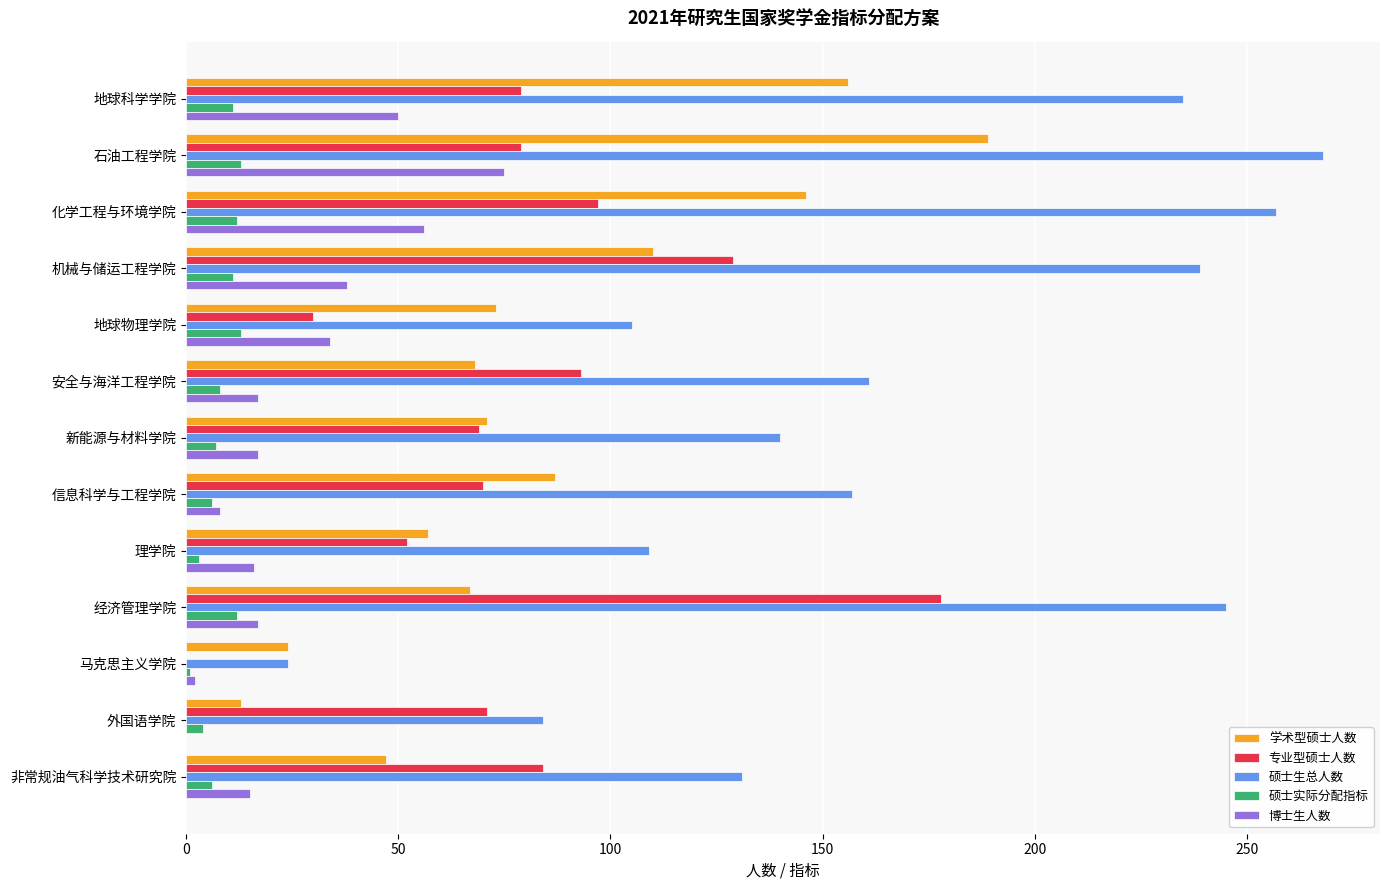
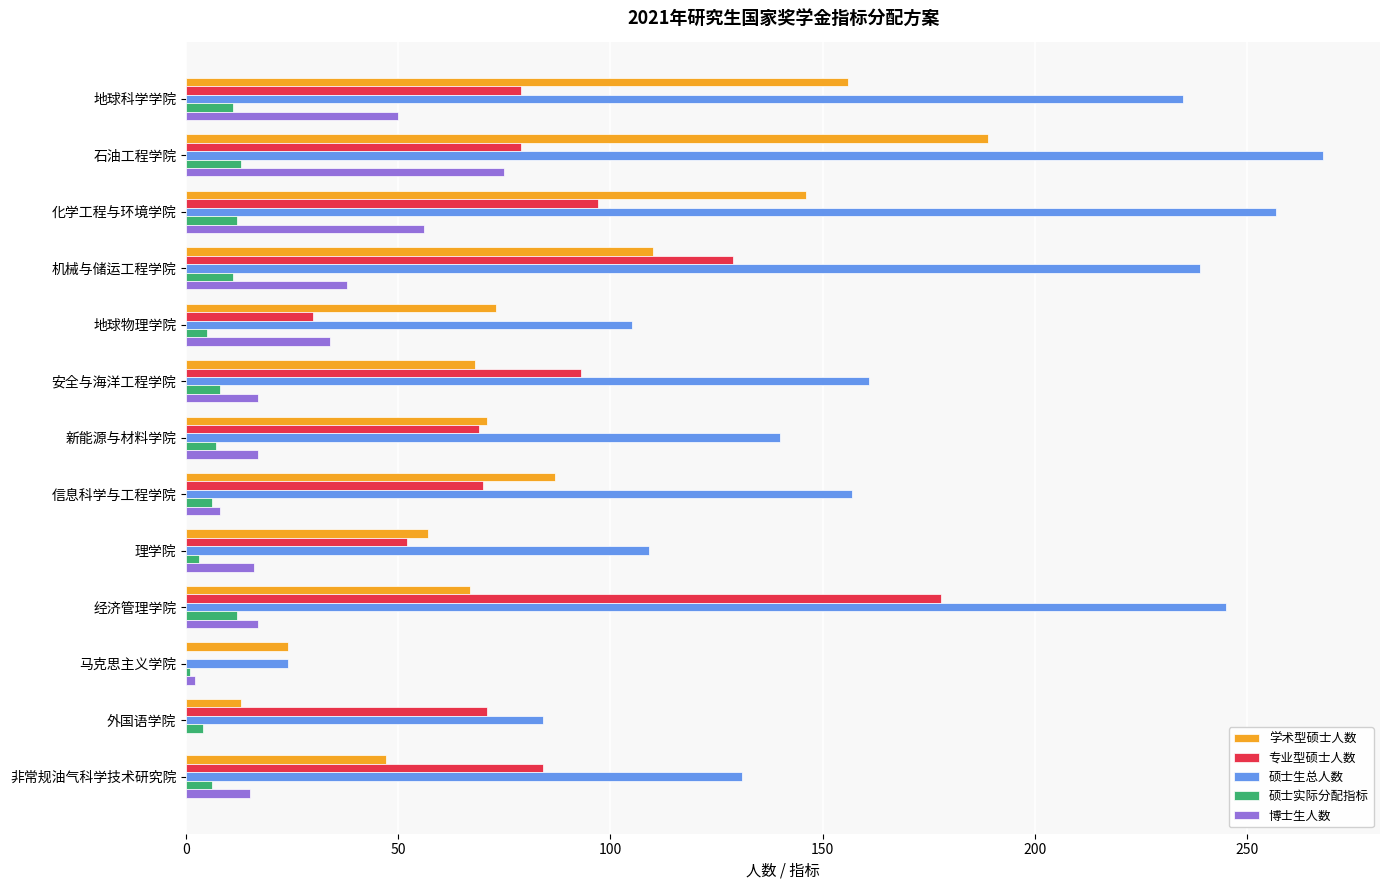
  {
    "学术型硕士人数": {
      "地球科学学院": 156,
      "石油工程学院": 189,
      "化学工程与环境学院": 146,
      "机械与储运工程学院": 110,
      "地球物理学院": 73,
      "安全与海洋工程学院": 68,
      "新能源与材料学院": 71,
      "信息科学与工程学院": 87,
      "理学院": 57,
      "经济管理学院": 67,
      "马克思主义学院": 24,
      "外国语学院": 13,
      "非常规油气科学技术研究院": 47
    },
    "专业型硕士人数": {
      "地球科学学院": 79,
      "石油工程学院": 79,
      "化学工程与环境学院": 97,
      "机械与储运工程学院": 129,
      "地球物理学院": 30,
      "安全与海洋工程学院": 93,
      "新能源与材料学院": 69,
      "信息科学与工程学院": 70,
      "理学院": 52,
      "经济管理学院": 178,
      "马克思主义学院": 0,
      "外国语学院": 71,
      "非常规油气科学技术研究院": 84
    },
    "硕士生总人数": {
      "地球科学学院": 235,
      "石油工程学院": 268,
      "化学工程与环境学院": 257,
      "机械与储运工程学院": 239,
      "地球物理学院": 105,
      "安全与海洋工程学院": 161,
      "新能源与材料学院": 140,
      "信息科学与工程学院": 157,
      "理学院": 109,
      "经济管理学院": 245,
      "马克思主义学院": 24,
      "外国语学院": 84,
      "非常规油气科学技术研究院": 131
    },
    "硕士实际分配指标": {
      "地球科学学院": 11,
      "石油工程学院": 13,
      "化学工程与环境学院": 12,
      "机械与储运工程学院": 11,
-     "地球物理学院": 13,
+     "地球物理学院": 5,
      "安全与海洋工程学院": 8,
      "新能源与材料学院": 7,
      "信息科学与工程学院": 6,
      "理学院": 3,
      "经济管理学院": 12,
      "马克思主义学院": 1,
      "外国语学院": 4,
      "非常规油气科学技术研究院": 6
    },
    "博士生人数": {
      "地球科学学院": 50,
      "石油工程学院": 75,
      "化学工程与环境学院": 56,
      "机械与储运工程学院": 38,
      "地球物理学院": 34,
      "安全与海洋工程学院": 17,
      "新能源与材料学院": 17,
      "信息科学与工程学院": 8,
      "理学院": 16,
      "经济管理学院": 17,
      "马克思主义学院": 2,
      "外国语学院": 0,
      "非常规油气科学技术研究院": 15
    }
  }
